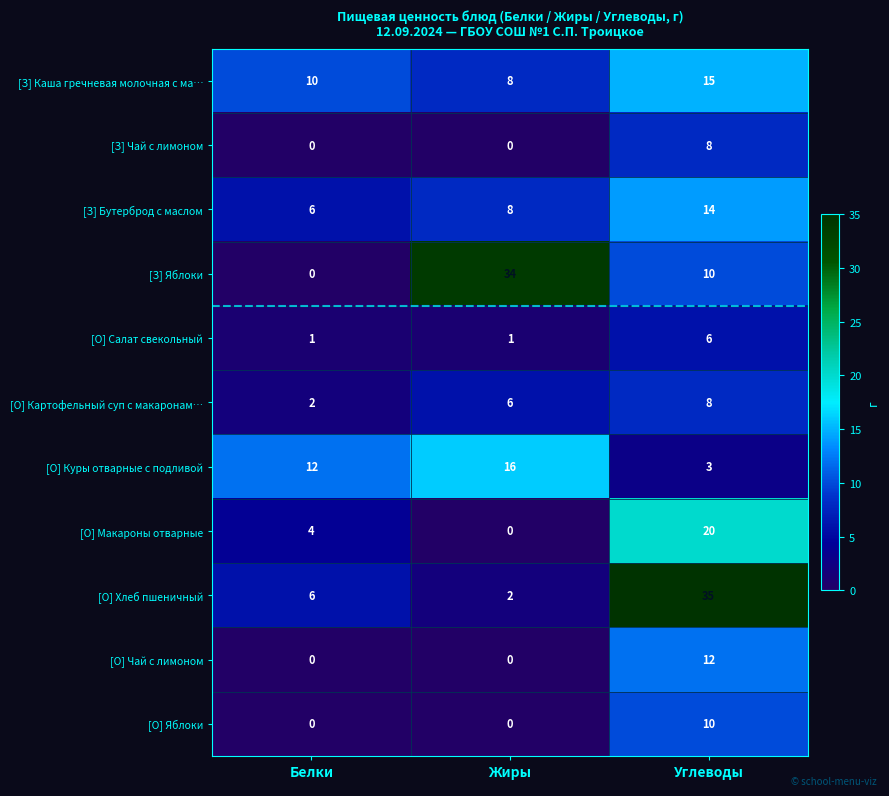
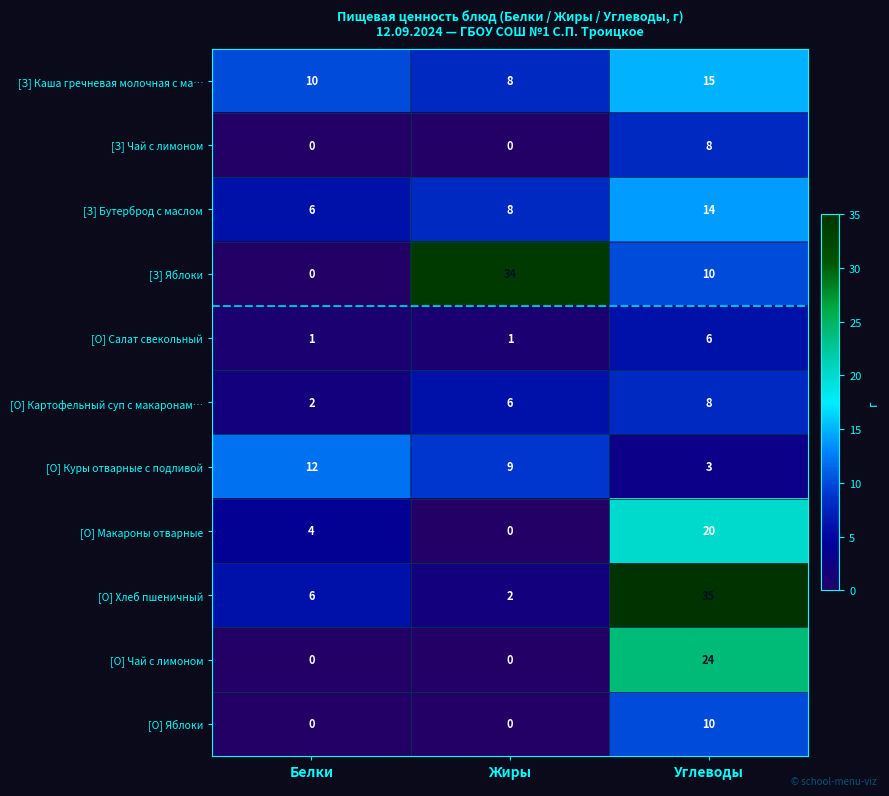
  {
    "[З] Каша гречневая молочная с ма…": {
      "Белки": 10,
      "Жиры": 8,
      "Углеводы": 15
    },
    "[З] Чай с лимоном": {
      "Белки": 0,
      "Жиры": 0,
      "Углеводы": 8
    },
    "[З] Бутерброд с маслом": {
      "Белки": 6,
      "Жиры": 8,
      "Углеводы": 14
    },
    "[З] Яблоки": {
      "Белки": 0,
      "Углеводы": 10
    },
    "[О] Салат свекольный": {
      "Белки": 1,
      "Жиры": 1,
      "Углеводы": 6
    },
    "[О] Картофельный суп с макаронам…": {
      "Белки": 2,
      "Жиры": 6,
      "Углеводы": 8
    },
    "[О] Куры отварные с подливой": {
      "Белки": 12,
-     "Жиры": 16,
+     "Жиры": 9,
      "Углеводы": 3
    },
    "[О] Макароны отварные": {
      "Белки": 4,
      "Жиры": 0,
      "Углеводы": 20
    },
    "[О] Хлеб пшеничный": {
      "Белки": 6,
      "Жиры": 2
    },
    "[О] Чай с лимоном": {
      "Белки": 0,
      "Жиры": 0,
-     "Углеводы": 12
+     "Углеводы": 24
    },
    "[О] Яблоки": {
      "Белки": 0,
      "Жиры": 0,
      "Углеводы": 10
    }
  }
